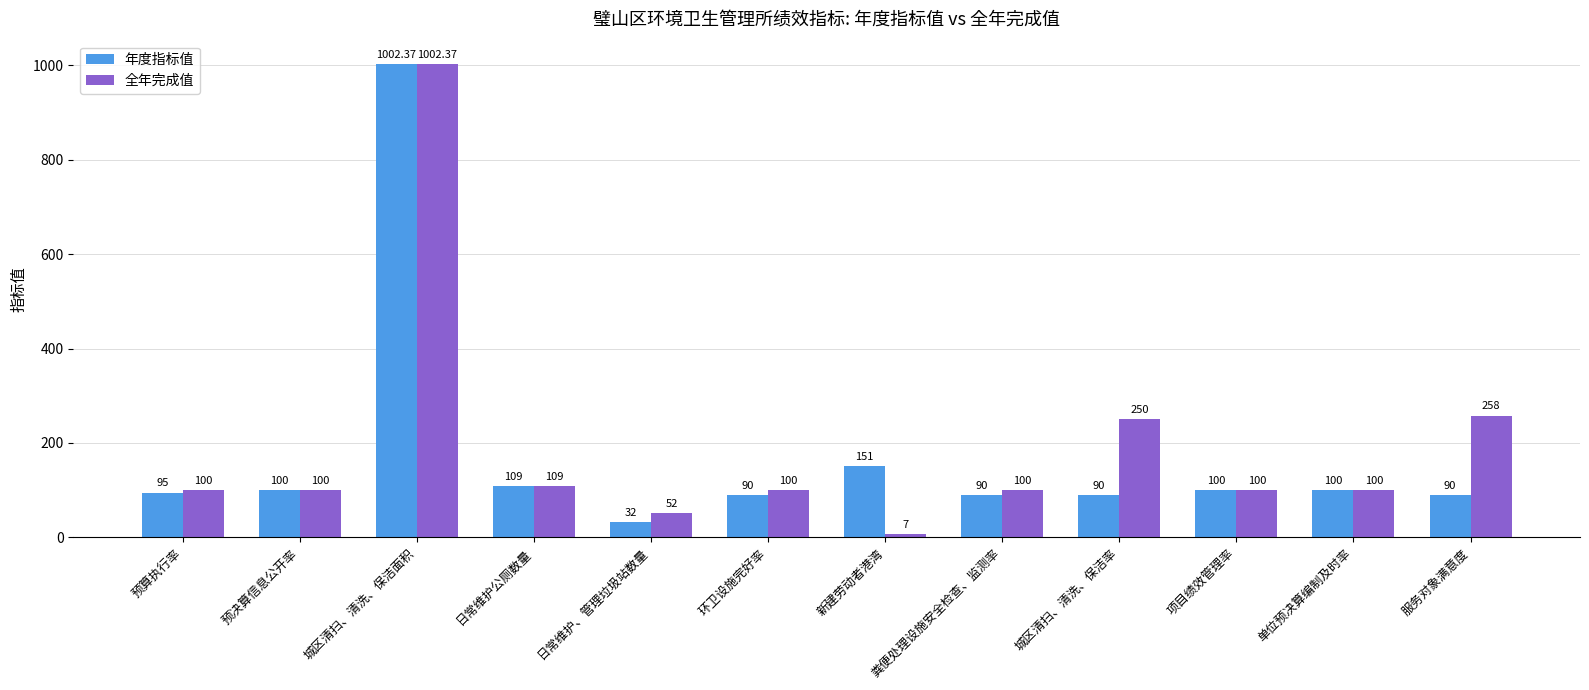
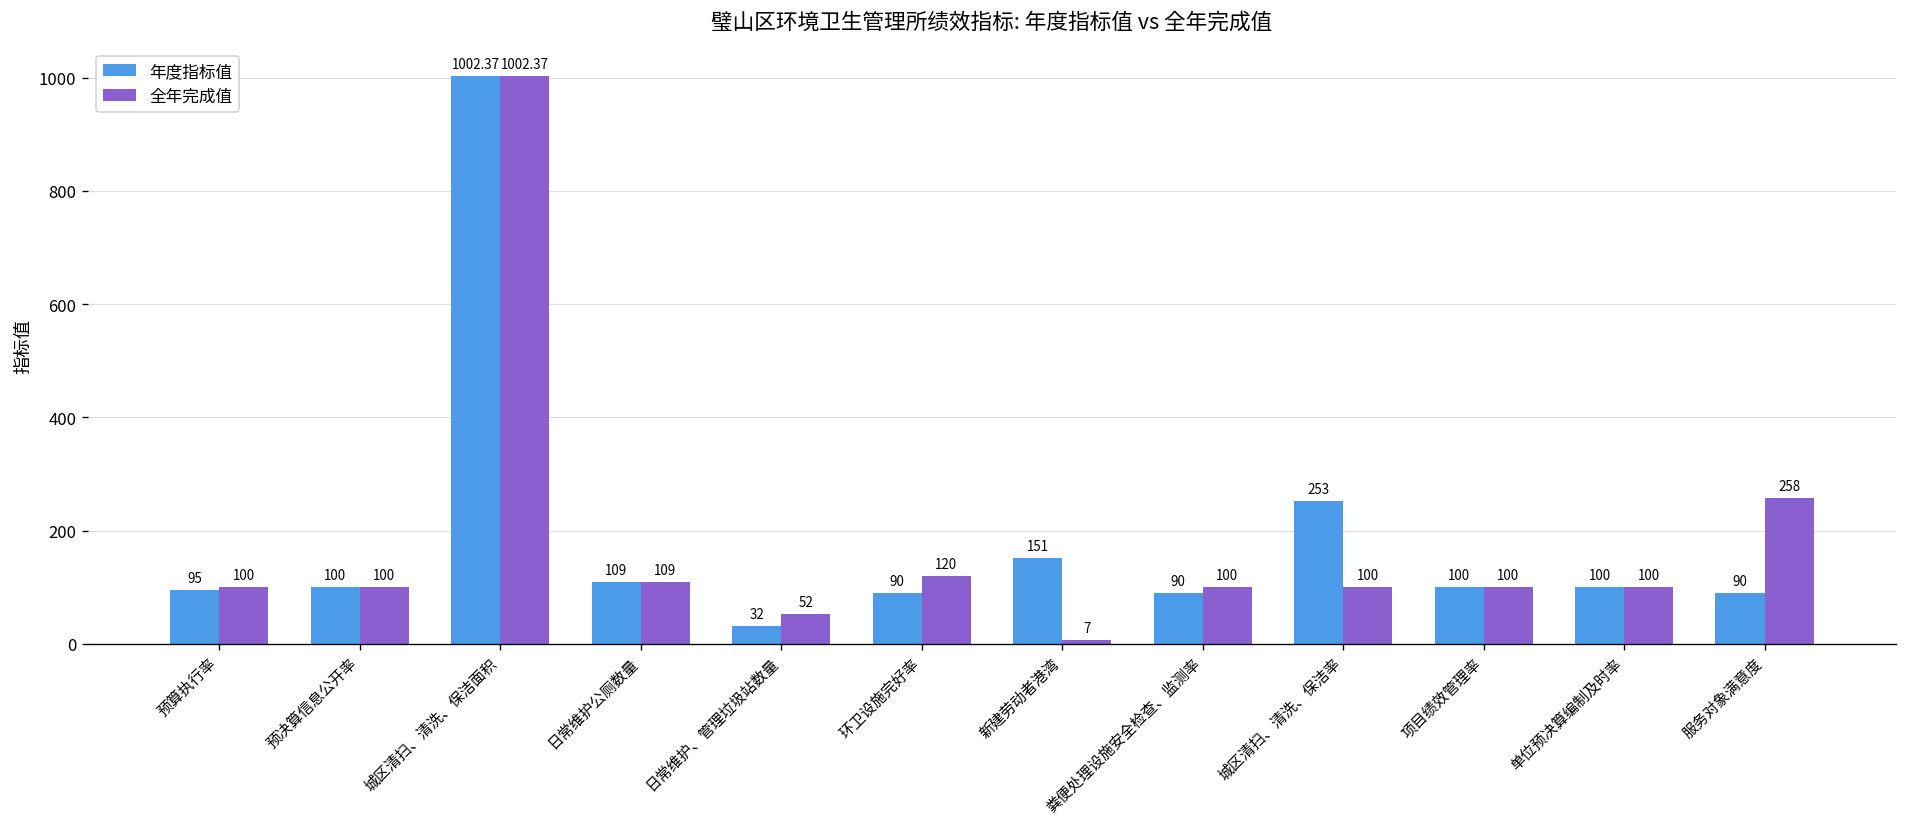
  {
    "年度指标值": {
      "预算执行率": 95,
      "预决算信息公开率": 100,
      "城区清扫、清洗、保洁面积": 1002.37,
      "日常维护公厕数量": 109,
      "日常维护、管理垃圾站数量": 32,
      "环卫设施完好率": 90,
      "新建劳动者港湾": 151,
      "粪便处理设施安全检查、监测率": 90,
-     "城区清扫、清洗、保洁率": 90,
+     "城区清扫、清洗、保洁率": 253,
      "项目绩效管理率": 100,
      "单位预决算编制及时率": 100,
      "服务对象满意度": 90
    },
    "全年完成值": {
      "预算执行率": 100,
      "预决算信息公开率": 100,
      "城区清扫、清洗、保洁面积": 1002.37,
      "日常维护公厕数量": 109,
      "日常维护、管理垃圾站数量": 52,
-     "环卫设施完好率": 100,
+     "环卫设施完好率": 120,
      "新建劳动者港湾": 7,
      "粪便处理设施安全检查、监测率": 100,
-     "城区清扫、清洗、保洁率": 250,
+     "城区清扫、清洗、保洁率": 100,
      "项目绩效管理率": 100,
      "单位预决算编制及时率": 100,
      "服务对象满意度": 258
    }
  }
